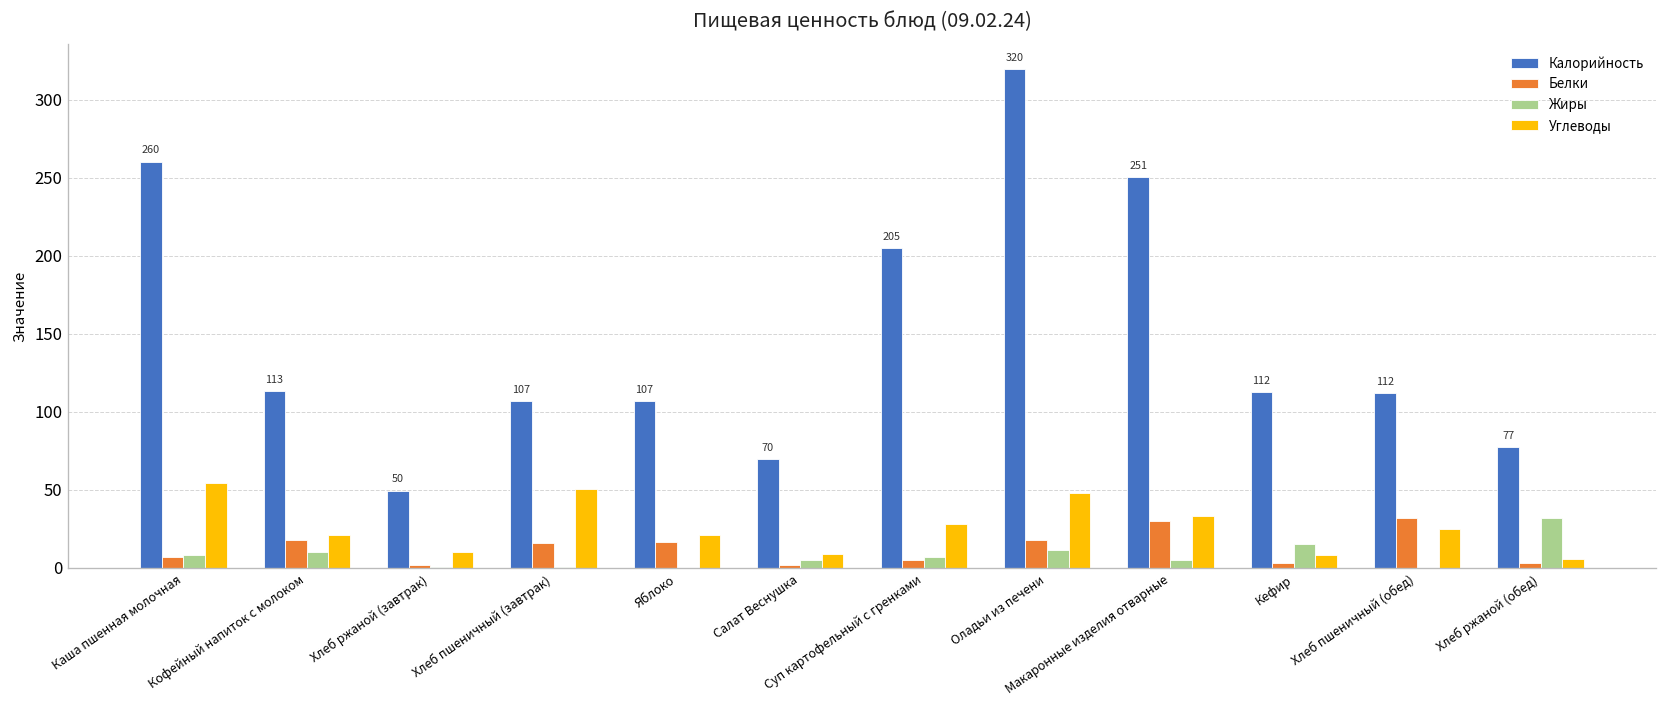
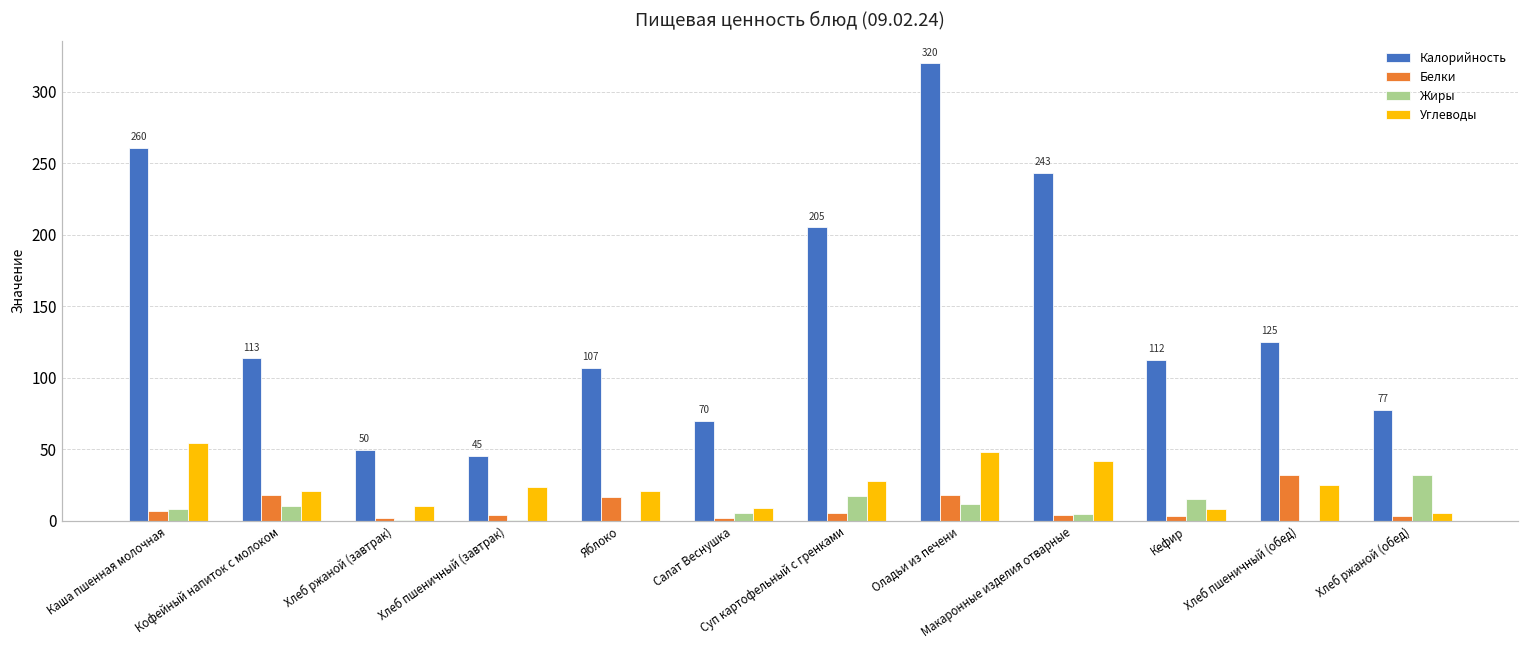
  {
    "Калорийность": {
      "Каша пшенная молочная": 260,
      "Кофейный напиток с молоком": 113,
      "Хлеб ржаной (завтрак)": 50,
-     "Хлеб пшеничный (завтрак)": 107,
+     "Хлеб пшеничный (завтрак)": 45,
      "Яблоко": 107,
      "Салат Веснушка": 70,
      "Суп картофельный с гренками": 205,
      "Оладьи из печени": 320,
-     "Макаронные изделия отварные": 251,
+     "Макаронные изделия отварные": 243,
      "Кефир": 112,
-     "Хлеб пшеничный (обед)": 112,
+     "Хлеб пшеничный (обед)": 125,
      "Хлеб ржаной (обед)": 77
    },
    "Белки": {
      "Каша пшенная молочная": 7,
      "Кофейный напиток с молоком": 18,
      "Хлеб ржаной (завтрак)": 2,
-     "Хлеб пшеничный (завтрак)": 16,
+     "Хлеб пшеничный (завтрак)": 4,
      "Яблоко": 17,
      "Суп картофельный с гренками": 5,
      "Оладьи из печени": 18,
-     "Макаронные изделия отварные": 30,
+     "Макаронные изделия отварные": 4,
      "Кефир": 3,
      "Хлеб пшеничный (обед)": 32,
      "Хлеб ржаной (обед)": 3
    },
    "Жиры": {
      "Каша пшенная молочная": 8,
      "Кофейный напиток с молоком": 10,
      "Яблоко": 0,
      "Салат Веснушка": 5,
-     "Суп картофельный с гренками": 7,
+     "Суп картофельный с гренками": 17,
      "Оладьи из печени": 12,
      "Макаронные изделия отварные": 5,
      "Кефир": 15,
      "Хлеб пшеничный (обед)": 0,
      "Хлеб ржаной (обед)": 32
    },
    "Углеводы": {
      "Каша пшенная молочная": 54,
      "Кофейный напиток с молоком": 21,
      "Хлеб ржаной (завтрак)": 10,
-     "Хлеб пшеничный (завтрак)": 51,
+     "Хлеб пшеничный (завтрак)": 23,
      "Яблоко": 21,
      "Салат Веснушка": 9,
      "Суп картофельный с гренками": 28,
      "Оладьи из печени": 48,
-     "Макаронные изделия отварные": 33,
+     "Макаронные изделия отварные": 41,
      "Кефир": 8,
      "Хлеб пшеничный (обед)": 25,
      "Хлеб ржаной (обед)": 6
    }
  }
